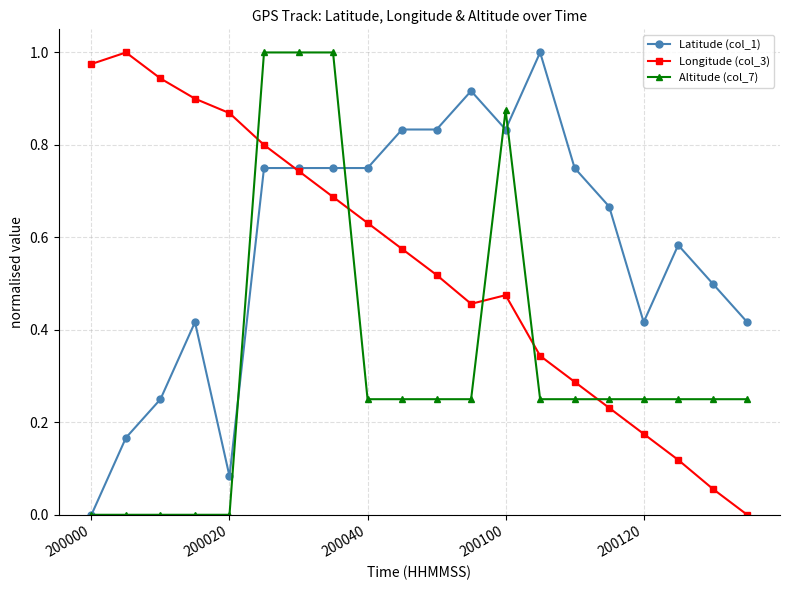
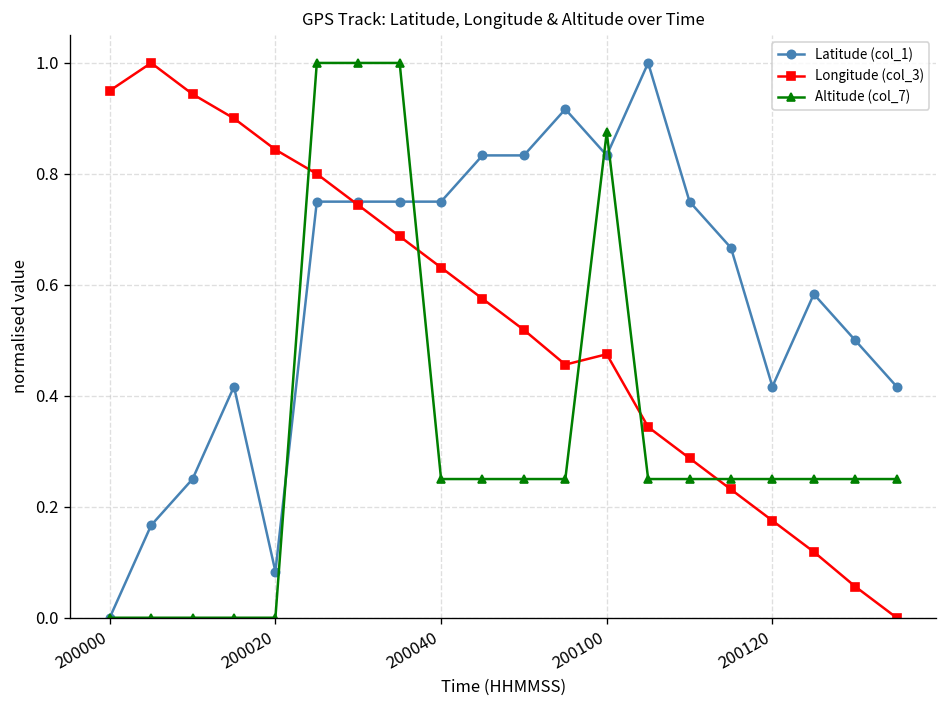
  {
    "Latitude (col_1)": {
      "200020": 0.08,
      "200040": 0.75,
      "200100": 0.83,
      "200120": 0.42
    },
    "Longitude (col_3)": {
-     "200000": 0.98,
-     "200020": 0.87,
+     "200000": 0.95,
+     "200020": 0.84,
      "200040": 0.63,
      "200100": 0.48,
      "200120": 0.18
    },
    "Altitude (col_7)": {
      "200020": 0.00,
      "200040": 0.25,
      "200100": 0.88,
      "200120": 0.25
    }
  }
